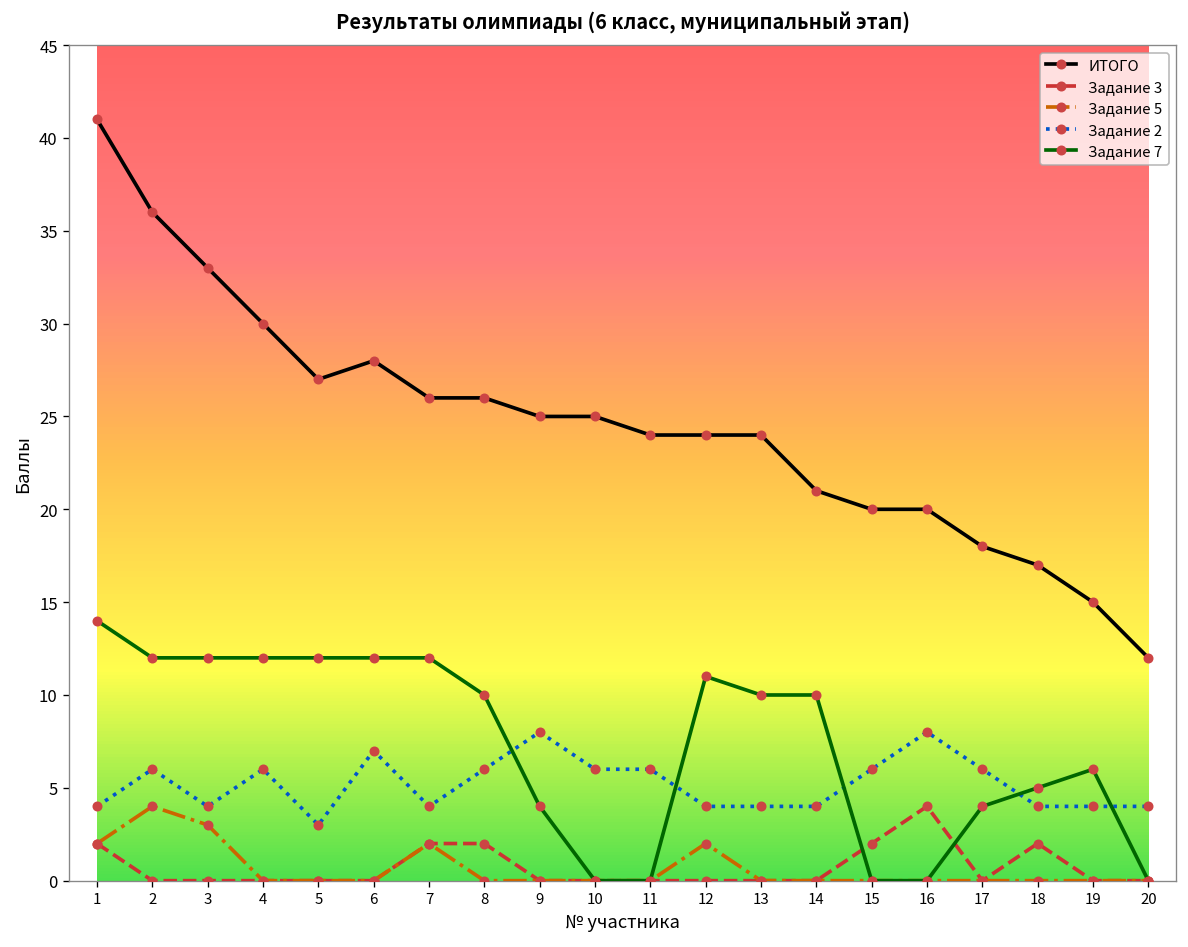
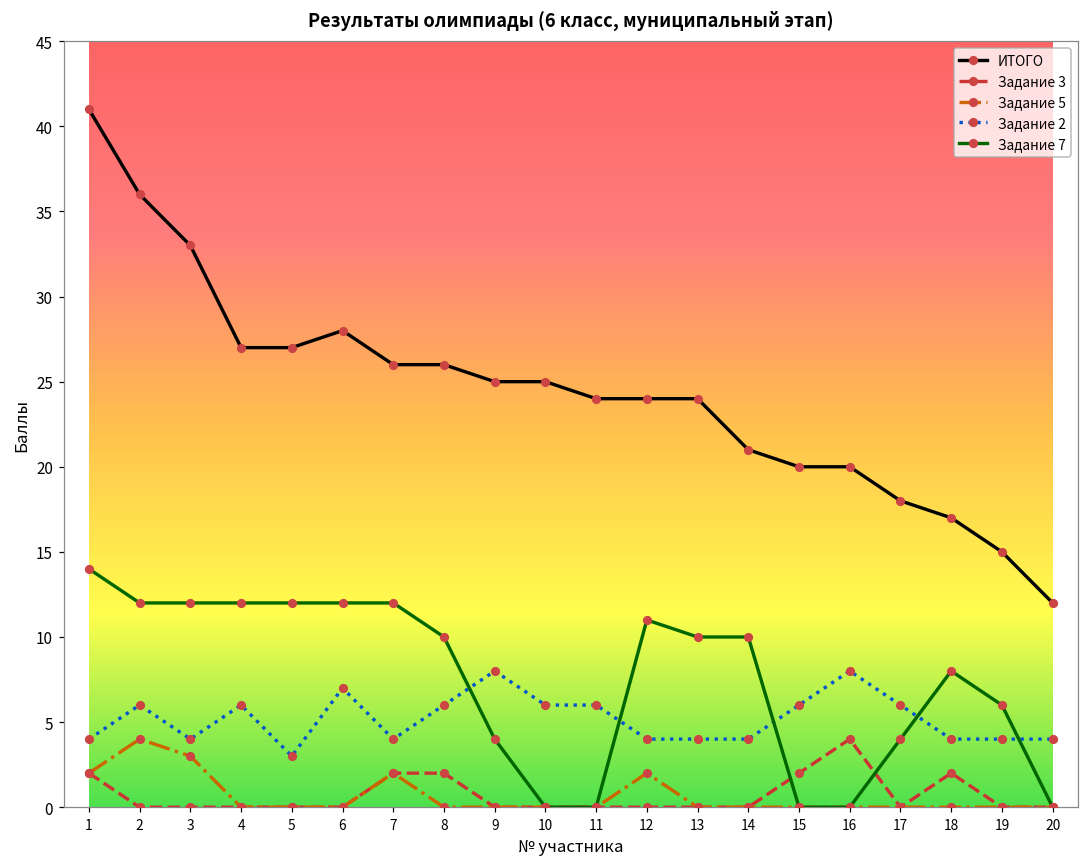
  {
    "ИТОГО": {
      "1": 41,
      "2": 36,
      "3": 33,
-     "4": 30,
+     "4": 27,
      "5": 27,
      "6": 28,
      "7": 26,
      "8": 26,
      "9": 25,
      "10": 25,
      "11": 24,
      "12": 24,
      "13": 24,
      "14": 21,
      "15": 20,
      "16": 20,
      "17": 18,
      "18": 17,
      "19": 15,
      "20": 12
    },
    "Задание 3": {
      "2": 0,
      "3": 0,
      "8": 2,
      "12": 0,
      "15": 2,
      "16": 4,
      "18": 2
    },
    "Задание 5": {
      "2": 4,
      "3": 3,
      "8": 0,
      "12": 2,
      "18": 0
    },
    "Задание 2": {
      "1": 4,
      "2": 6,
      "3": 4,
      "4": 6,
      "5": 3,
      "6": 7,
      "7": 4,
      "8": 6,
      "9": 8,
      "10": 6,
      "11": 6,
      "12": 4,
      "13": 4,
      "14": 4,
      "15": 6,
      "16": 8,
      "17": 6,
      "18": 4,
      "19": 4,
      "20": 4
    },
    "Задание 7": {
      "1": 14,
      "2": 12,
      "3": 12,
      "4": 12,
      "5": 12,
      "6": 12,
      "7": 12,
      "8": 10,
      "9": 4,
      "12": 11,
      "13": 10,
      "14": 10,
      "17": 4,
-     "18": 5,
+     "18": 8,
      "19": 6
    }
  }
